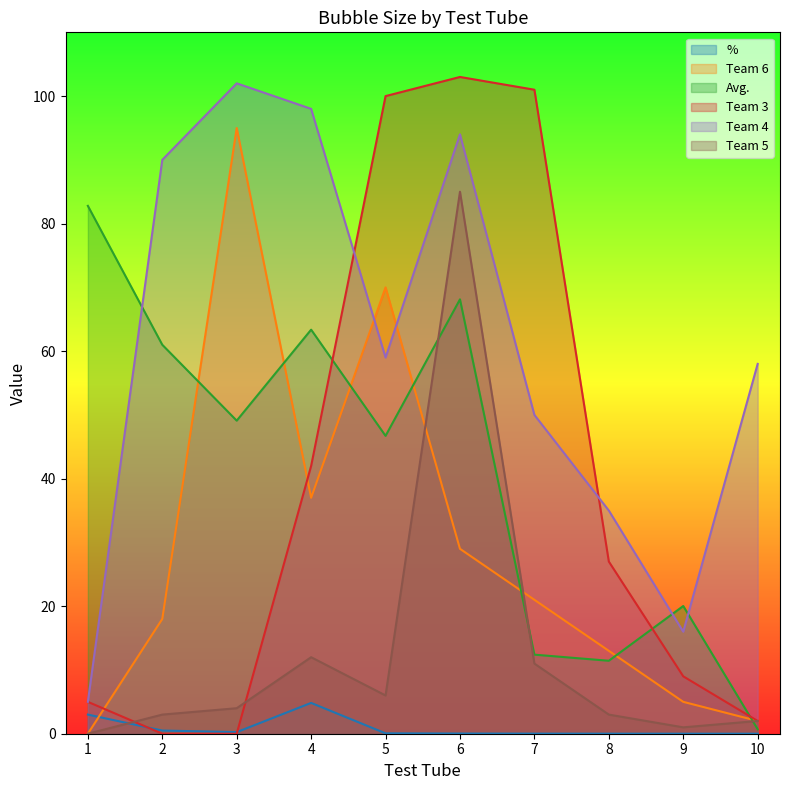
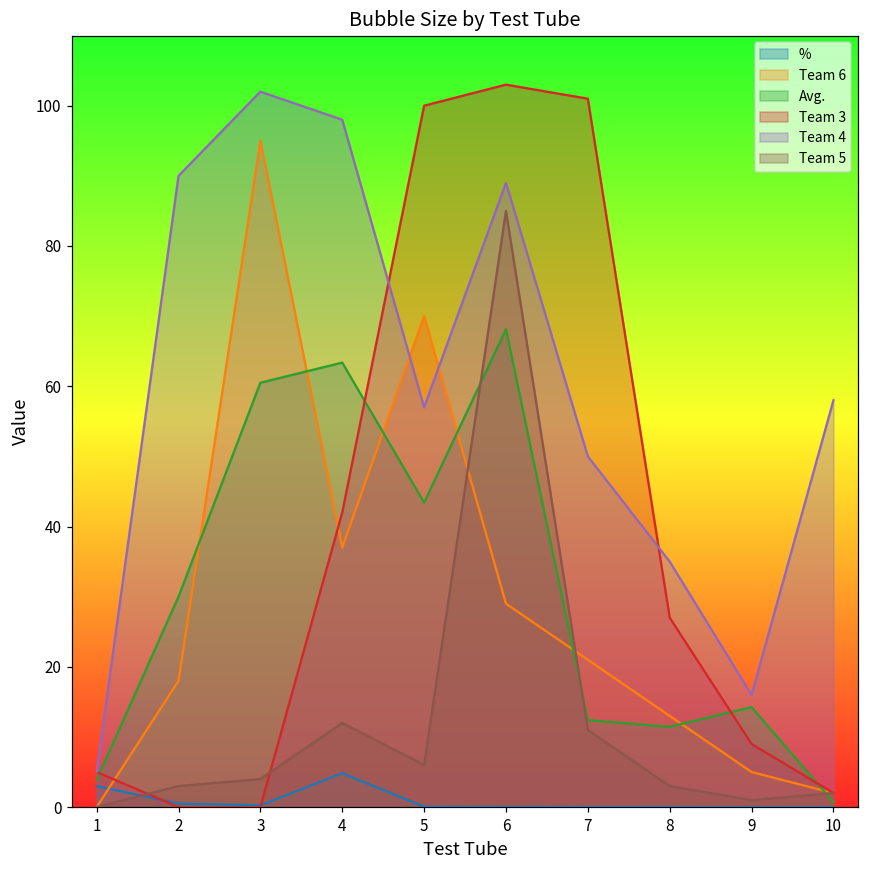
  {
    "%": {
      "1": 3,
      "2": 1,
      "4": 5,
      "5": 0,
      "6": 0,
      "7": 0,
      "8": 0,
      "9": 0,
      "10": 0
    },
    "Avg.": {
-     "1": 83,
-     "2": 61,
-     "3": 49,
+     "1": 4,
+     "2": 30,
+     "3": 61,
      "4": 63,
-     "5": 47,
+     "5": 43,
      "6": 68,
      "7": 12,
      "8": 11,
-     "9": 20,
+     "9": 14,
      "10": 1
    },
    "Team 4": {
      "2": 90,
      "3": 102,
      "4": 98,
-     "5": 59,
-     "6": 94,
+     "5": 57,
+     "6": 89,
      "7": 50,
      "8": 35,
      "9": 16,
      "10": 58
    }
  }
